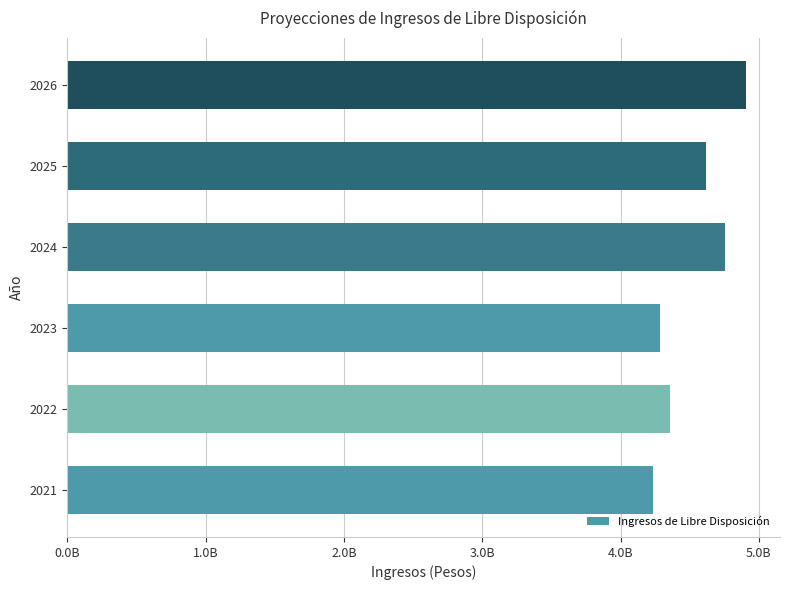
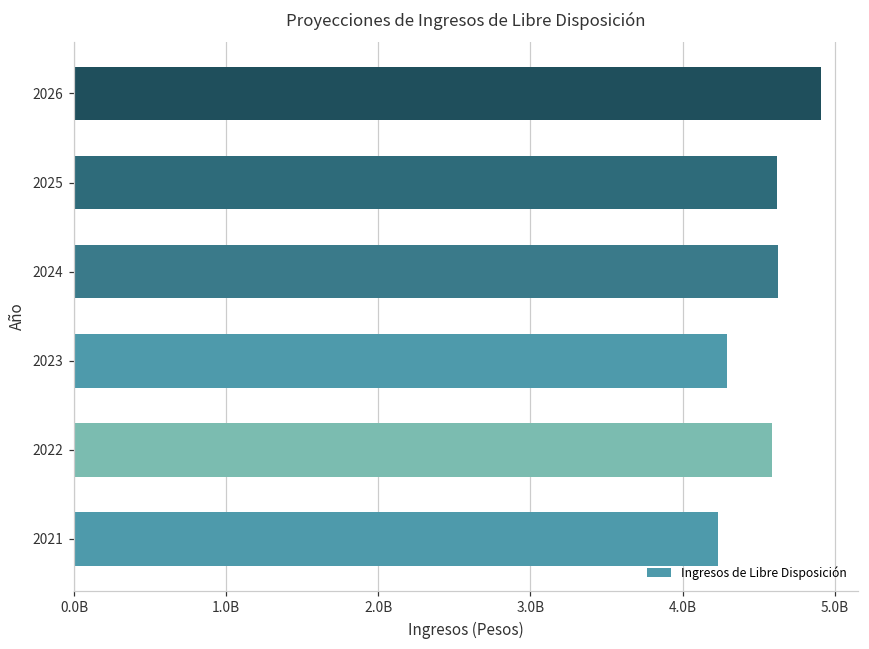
  {
    "2026": 4910000000,
    "2025": 4620000000,
-   "2024": 4750000000,
+   "2024": 4630000000,
    "2023": 4290000000,
-   "2022": 4360000000,
+   "2022": 4590000000,
    "2021": 4230000000
  }
